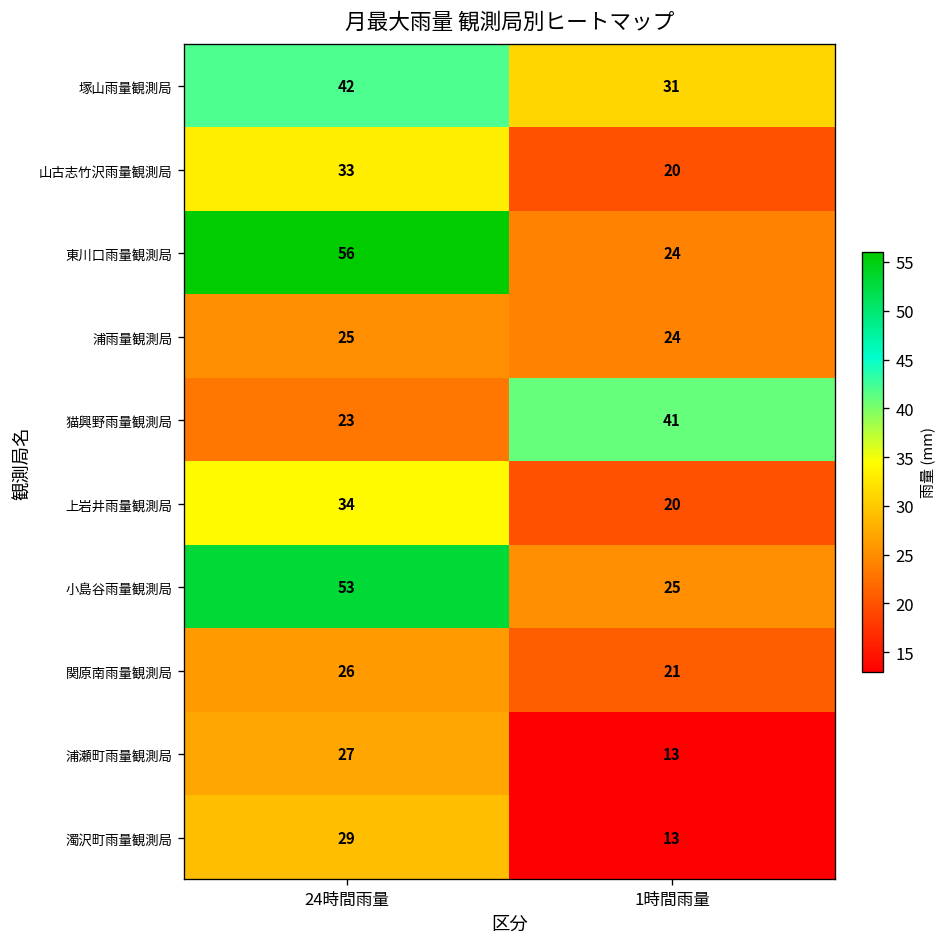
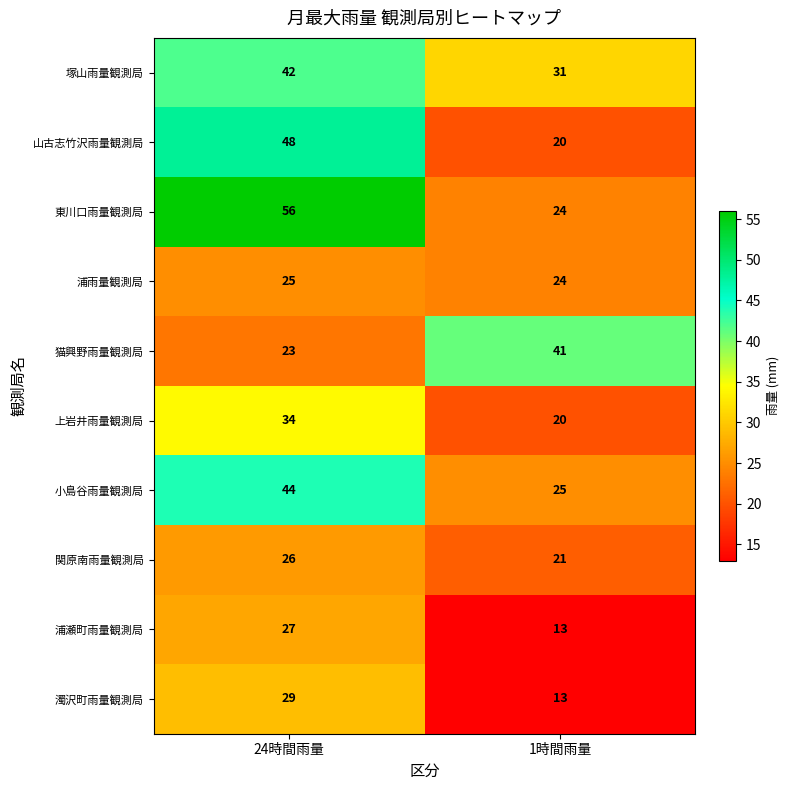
  {
    "塚山雨量観測局": {
      "24時間雨量": 42,
      "1時間雨量": 31
    },
    "山古志竹沢雨量観測局": {
-     "24時間雨量": 33,
+     "24時間雨量": 48,
      "1時間雨量": 20
    },
    "東川口雨量観測局": {
      "24時間雨量": 56,
      "1時間雨量": 24
    },
    "浦雨量観測局": {
      "24時間雨量": 25,
      "1時間雨量": 24
    },
    "猫興野雨量観測局": {
      "24時間雨量": 23,
      "1時間雨量": 41
    },
    "上岩井雨量観測局": {
      "24時間雨量": 34,
      "1時間雨量": 20
    },
    "小島谷雨量観測局": {
-     "24時間雨量": 53,
+     "24時間雨量": 44,
      "1時間雨量": 25
    },
    "関原南雨量観測局": {
      "24時間雨量": 26,
      "1時間雨量": 21
    },
    "浦瀬町雨量観測局": {
      "24時間雨量": 27,
      "1時間雨量": 13
    },
    "濁沢町雨量観測局": {
      "24時間雨量": 29,
      "1時間雨量": 13
    }
  }
